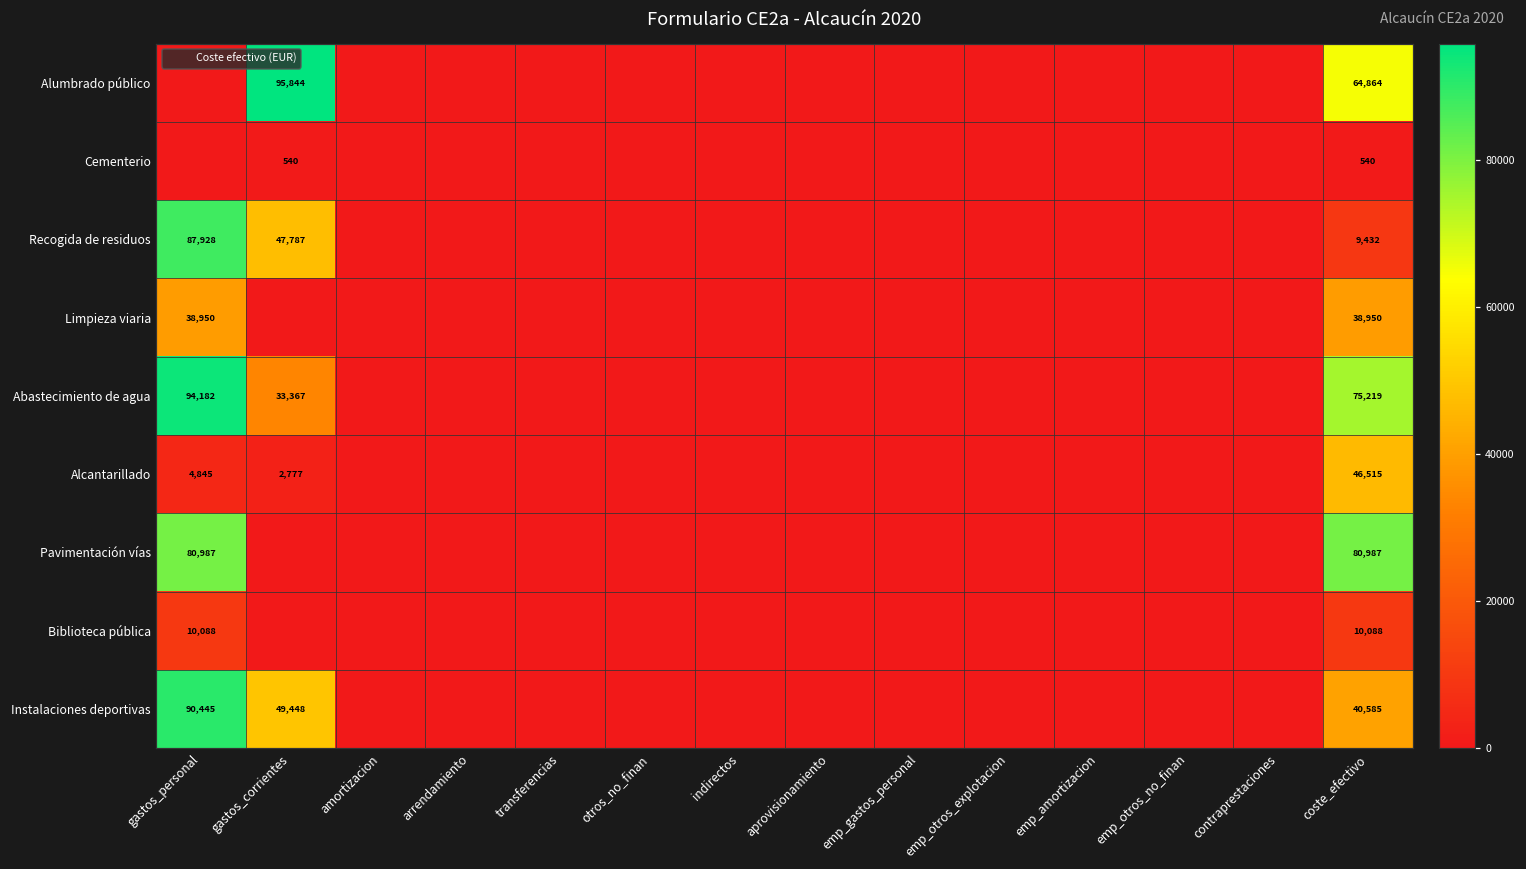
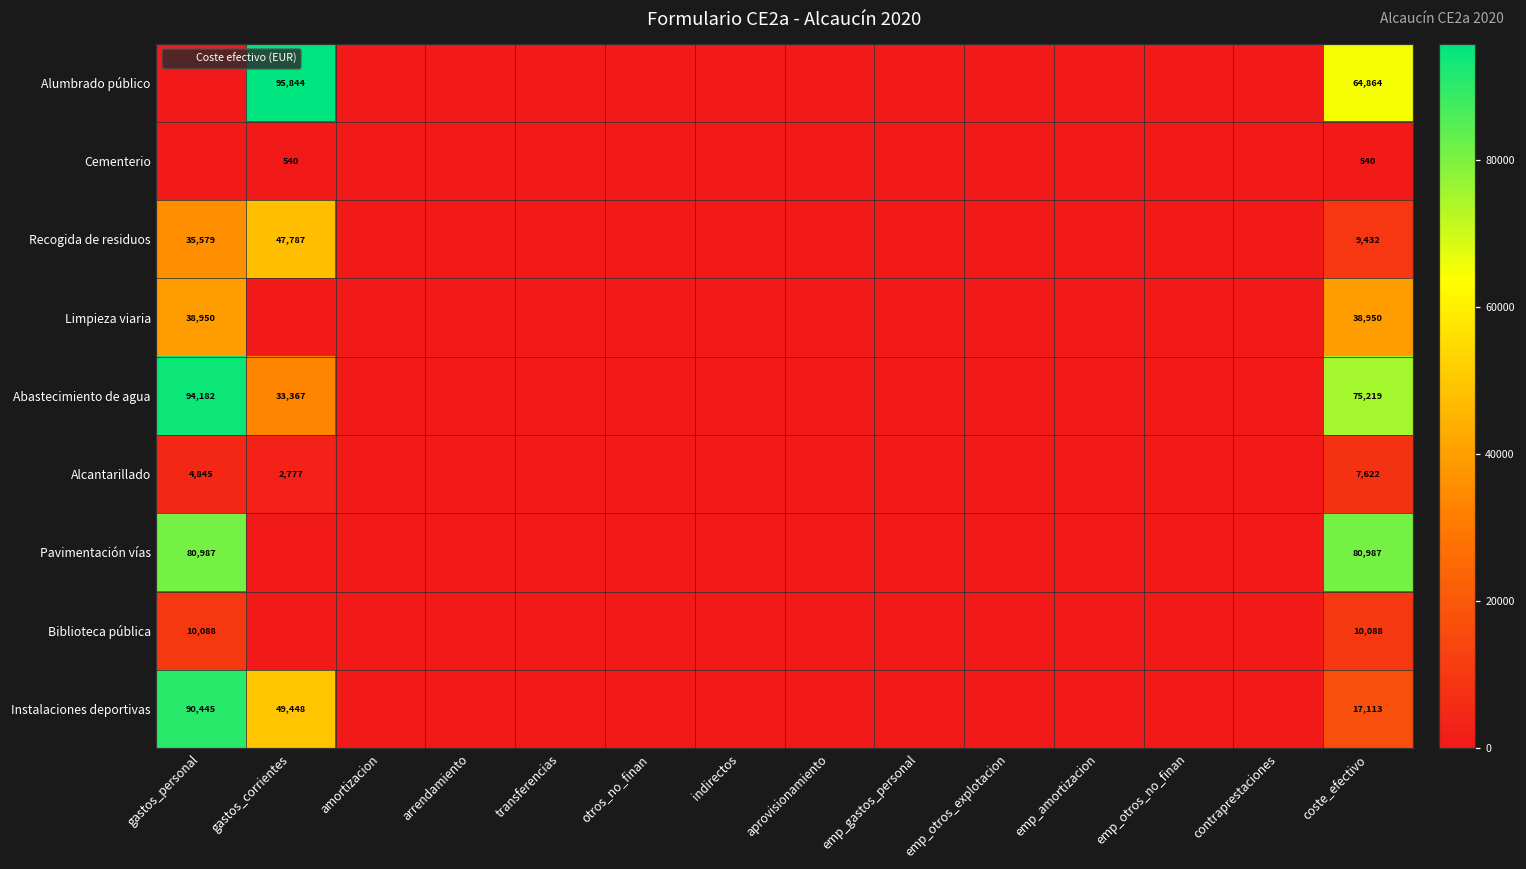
  {
    "Alumbrado público": {
      "gastos_corrientes": "95,844",
      "coste_efectivo": "64,864"
    },
    "Cementerio": {
      "gastos_corrientes": "540",
      "coste_efectivo": "540"
    },
    "Recogida de residuos": {
-     "gastos_personal": "87,928",
+     "gastos_personal": "35,579",
      "gastos_corrientes": "47,787",
      "coste_efectivo": "9,432"
    },
    "Limpieza viaria": {
      "gastos_personal": "38,950",
      "coste_efectivo": "38,950"
    },
    "Abastecimiento de agua": {
      "gastos_personal": "94,182",
      "gastos_corrientes": "33,367",
      "coste_efectivo": "75,219"
    },
    "Alcantarillado": {
      "gastos_personal": "4,845",
      "gastos_corrientes": "2,777",
-     "coste_efectivo": "46,515"
+     "coste_efectivo": "7,622"
    },
    "Pavimentación vías": {
      "gastos_personal": "80,987",
      "coste_efectivo": "80,987"
    },
    "Biblioteca pública": {
      "gastos_personal": "10,088",
      "coste_efectivo": "10,088"
    },
    "Instalaciones deportivas": {
      "gastos_personal": "90,445",
      "gastos_corrientes": "49,448",
-     "coste_efectivo": "40,585"
+     "coste_efectivo": "17,113"
    }
  }
